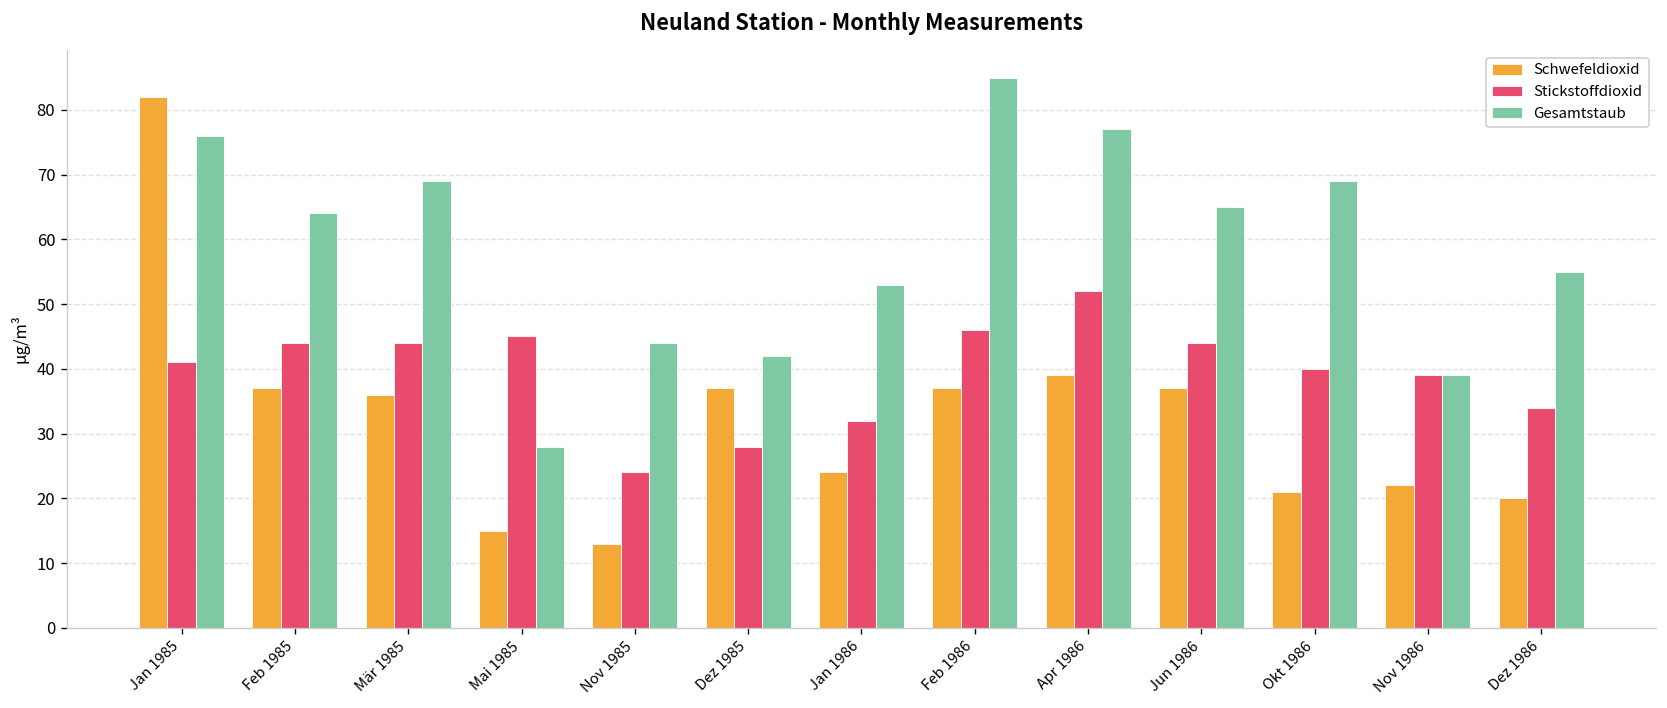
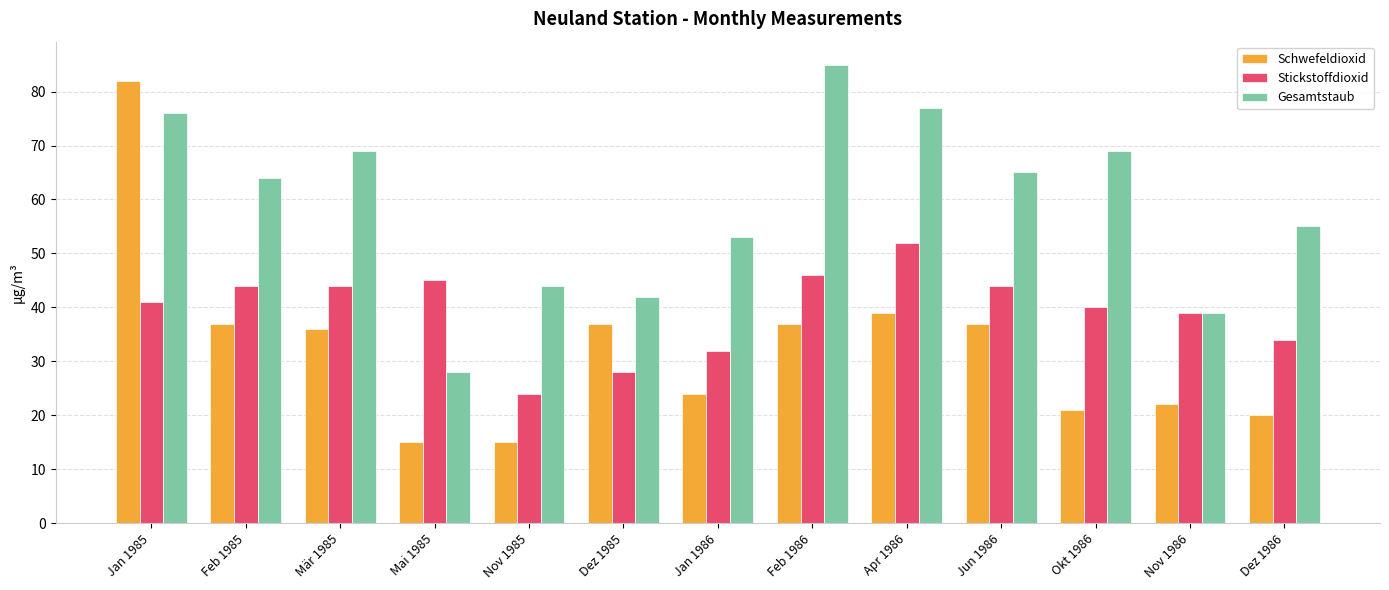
  {
    "Schwefeldioxid": {
      "Jan 1985": 82,
      "Feb 1985": 37,
      "Mär 1985": 36,
      "Mai 1985": 15,
-     "Nov 1985": 13,
+     "Nov 1985": 15,
      "Dez 1985": 37,
      "Jan 1986": 24,
      "Feb 1986": 37,
      "Apr 1986": 39,
      "Jun 1986": 37,
      "Okt 1986": 21,
      "Nov 1986": 22,
      "Dez 1986": 20
    },
    "Stickstoffdioxid": {
      "Jan 1985": 41,
      "Feb 1985": 44,
      "Mär 1985": 44,
      "Mai 1985": 45,
      "Nov 1985": 24,
      "Dez 1985": 28,
      "Jan 1986": 32,
      "Feb 1986": 46,
      "Apr 1986": 52,
      "Jun 1986": 44,
      "Okt 1986": 40,
      "Nov 1986": 39,
      "Dez 1986": 34
    },
    "Gesamtstaub": {
      "Jan 1985": 76,
      "Feb 1985": 64,
      "Mär 1985": 69,
      "Mai 1985": 28,
      "Nov 1985": 44,
      "Dez 1985": 42,
      "Jan 1986": 53,
      "Feb 1986": 85,
      "Apr 1986": 77,
      "Jun 1986": 65,
      "Okt 1986": 69,
      "Nov 1986": 39,
      "Dez 1986": 55
    }
  }
